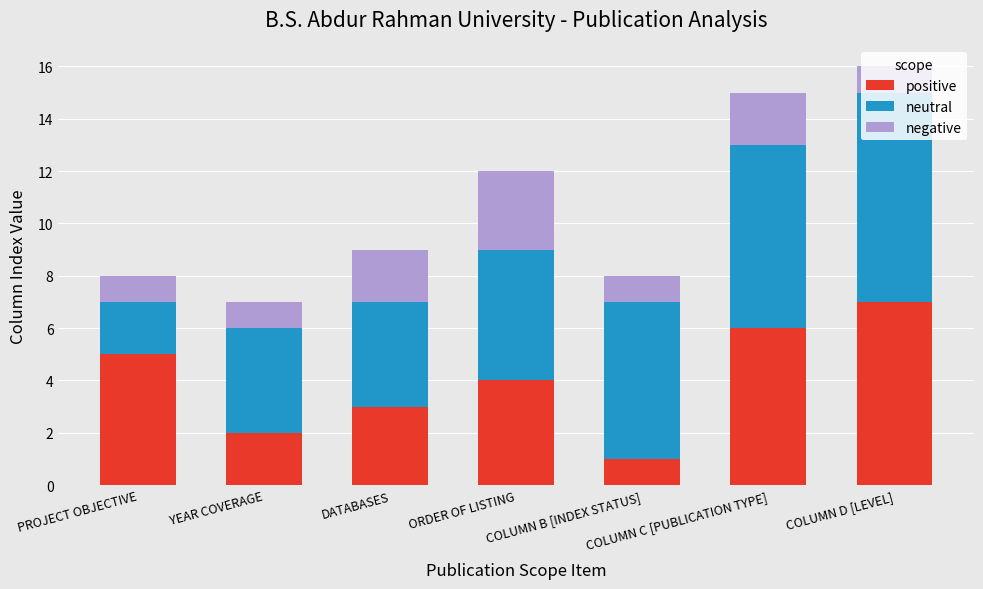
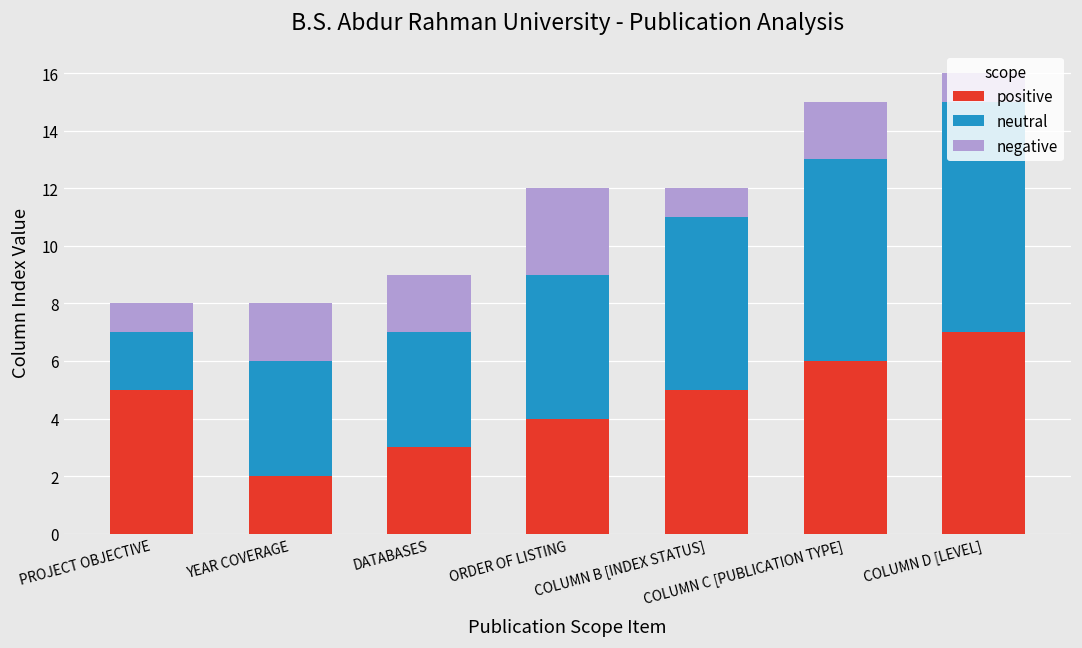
  {
    "positive": {
      "PROJECT OBJECTIVE": 5,
      "YEAR COVERAGE": 2,
      "DATABASES": 3,
      "ORDER OF LISTING": 4,
-     "COLUMN B [INDEX STATUS]": 1,
+     "COLUMN B [INDEX STATUS]": 5,
      "COLUMN C [PUBLICATION TYPE]": 6,
      "COLUMN D [LEVEL]": 7
    },
    "neutral": {
      "PROJECT OBJECTIVE": 2,
      "YEAR COVERAGE": 4,
      "DATABASES": 4,
      "ORDER OF LISTING": 5,
      "COLUMN B [INDEX STATUS]": 6,
      "COLUMN C [PUBLICATION TYPE]": 7
    },
    "negative": {
      "PROJECT OBJECTIVE": 1,
-     "YEAR COVERAGE": 1,
+     "YEAR COVERAGE": 2,
      "DATABASES": 2,
      "ORDER OF LISTING": 3,
      "COLUMN B [INDEX STATUS]": 1,
      "COLUMN C [PUBLICATION TYPE]": 2
    }
  }
